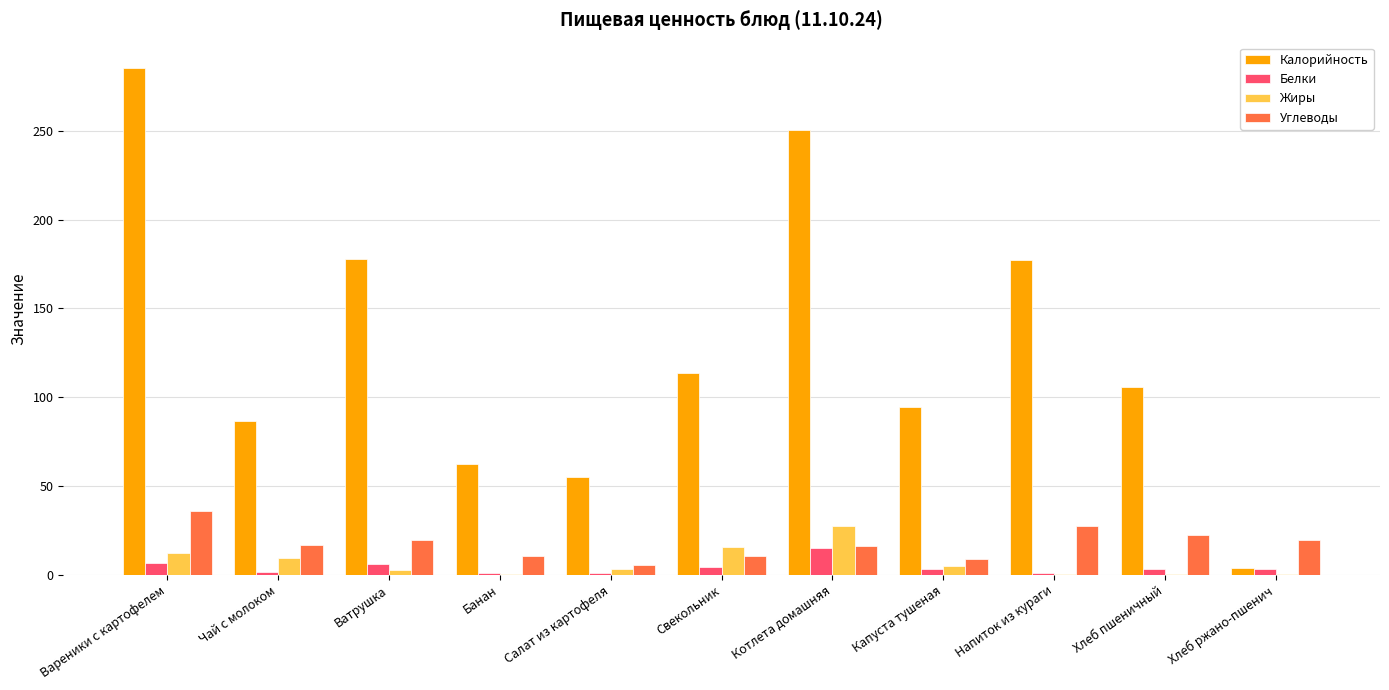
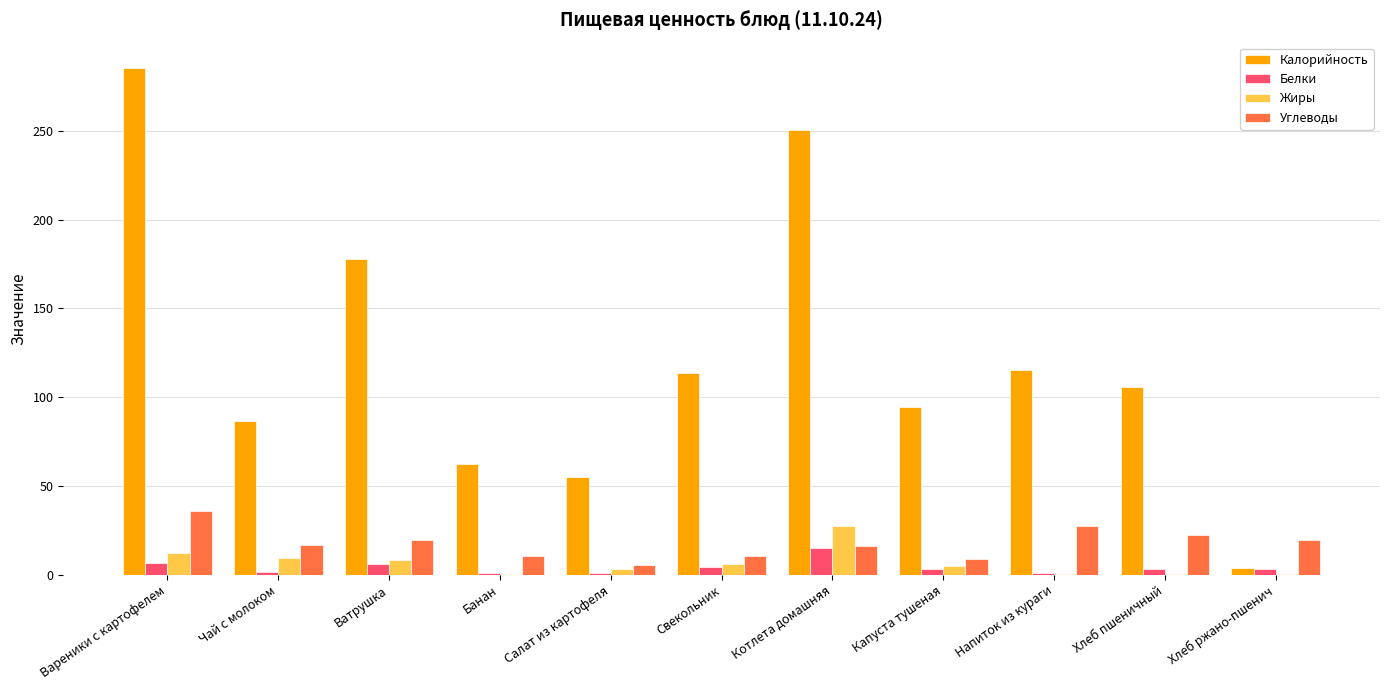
  {
    "Калорийность": {
      "Вареники с картофелем": 285,
      "Чай с молоком": 86,
      "Ватрушка": 178,
      "Банан": 62,
      "Салат из картофеля": 55,
      "Свекольник": 114,
      "Котлета домашняя": 250,
      "Капуста тушеная": 95,
-     "Напиток из кураги": 177,
+     "Напиток из кураги": 116,
      "Хлеб пшеничный": 106,
      "Хлеб ржано-пшенич": 4
    },
    "Жиры": {
      "Вареники с картофелем": 12,
      "Чай с молоком": 9,
-     "Ватрушка": 3,
+     "Ватрушка": 8,
      "Салат из картофеля": 3,
-     "Свекольник": 15,
+     "Свекольник": 6,
      "Котлета домашняя": 27,
      "Капуста тушеная": 5
    }
  }
